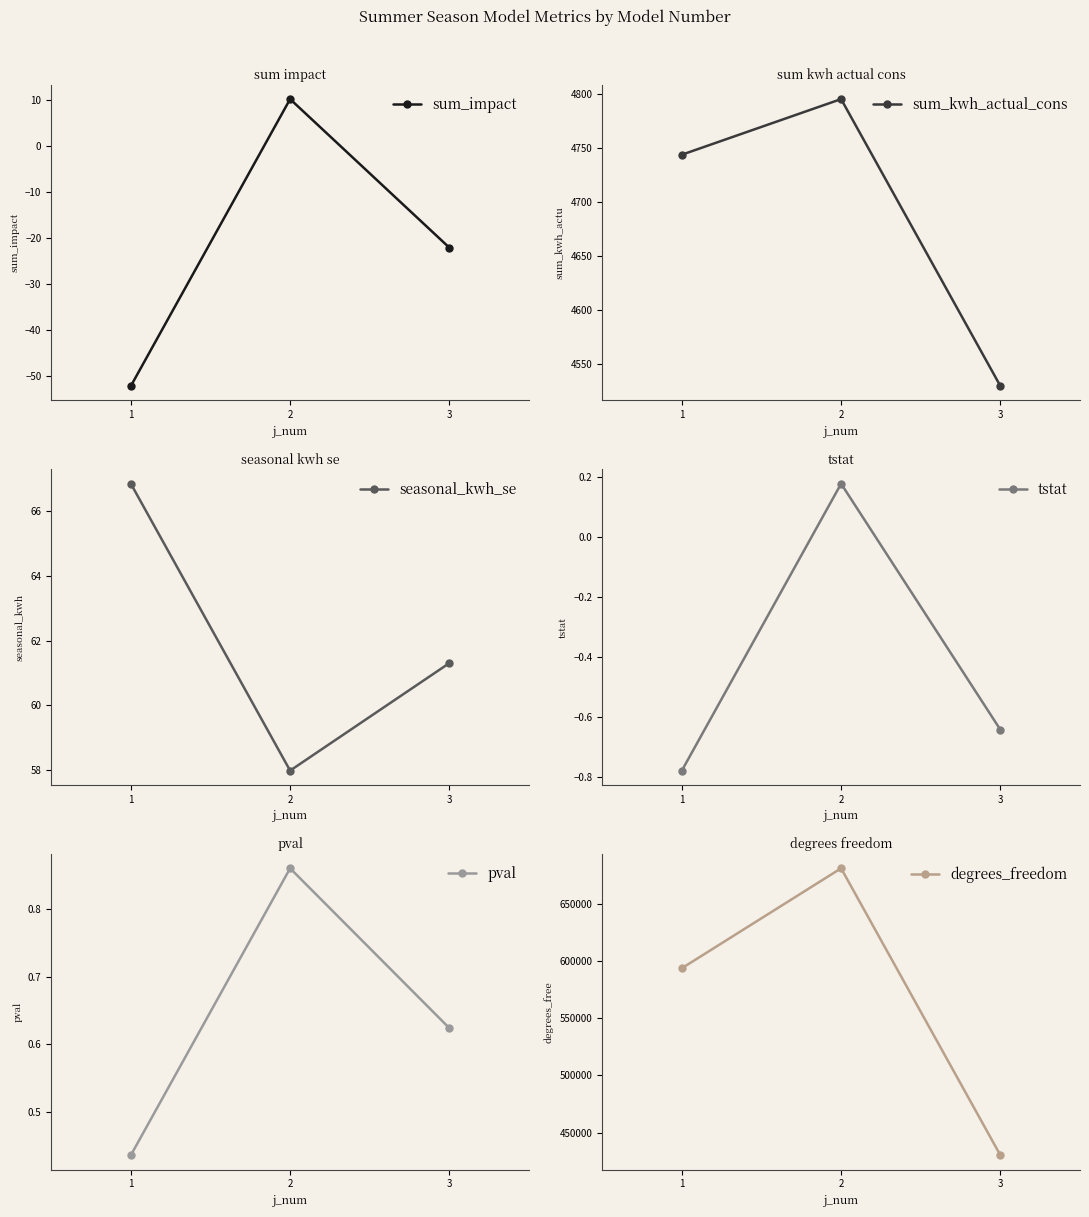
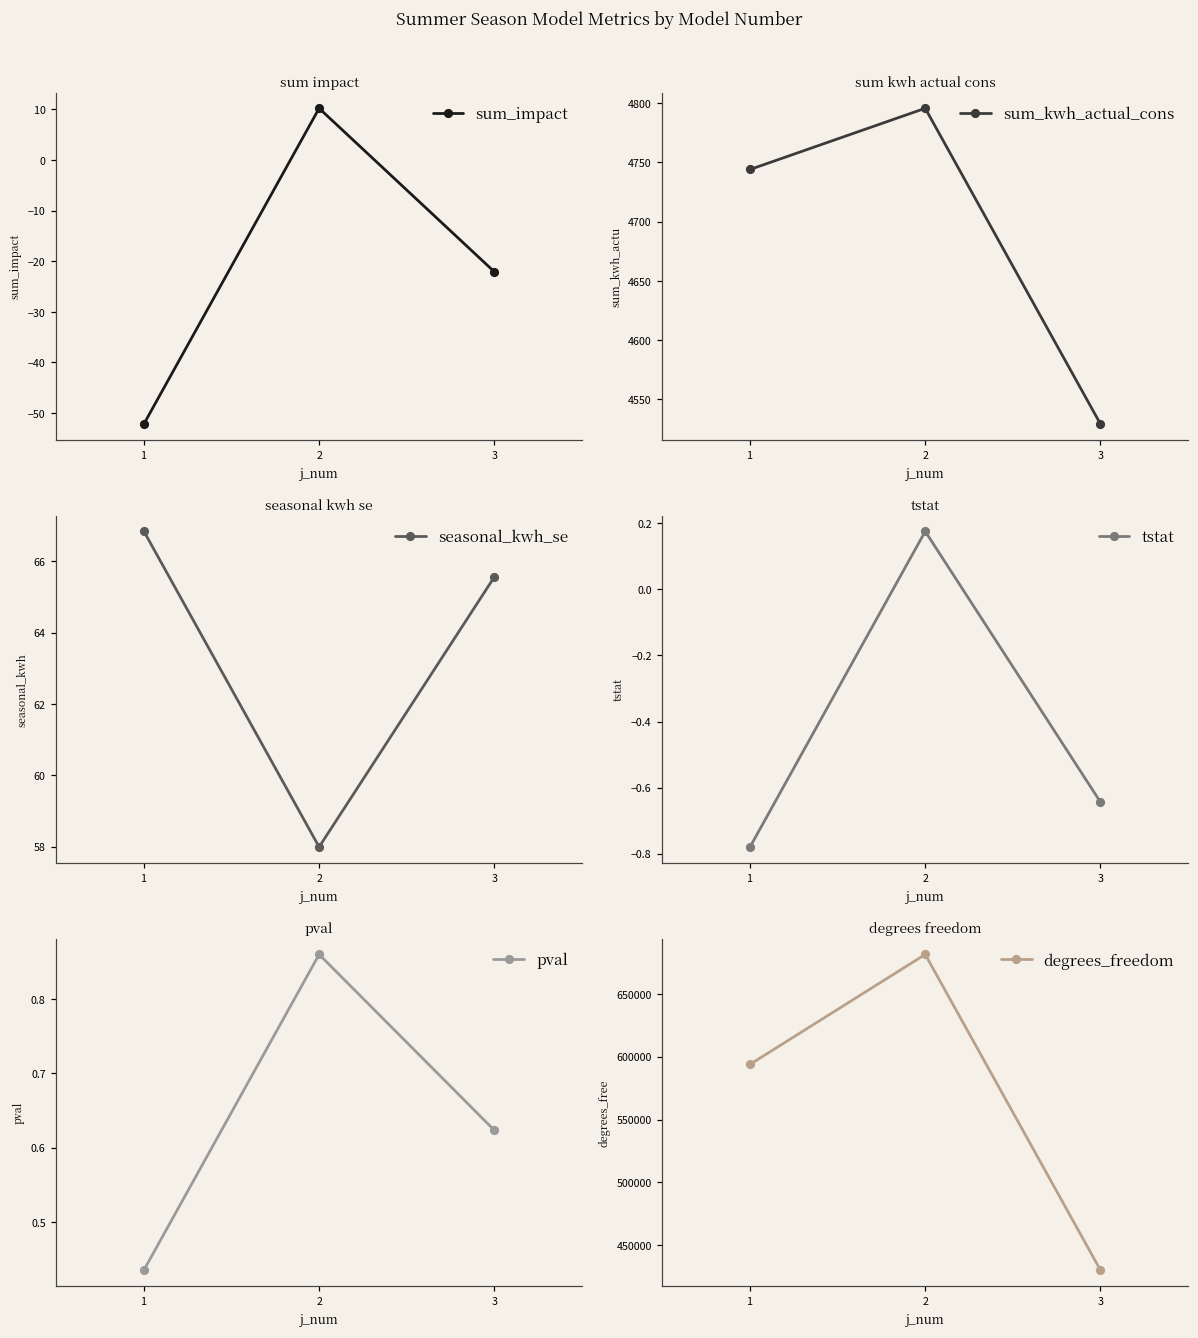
  {
    "sum impact": {
      "1": -52,
      "2": 10,
      "3": -22
    },
    "sum kwh actual cons": {
      "1": 4744,
      "2": 4795,
      "3": 4529
    },
    "seasonal kwh se": {
      "1": 66.8,
      "2": 58.0,
-     "3": 61.3
+     "3": 65.6
    },
    "tstat": {
      "1": -0.78,
      "2": 0.18,
      "3": -0.64
    },
    "pval": {
      "1": 0.44,
      "2": 0.86,
      "3": 0.62
    },
    "degrees freedom": {
      "1": 594000,
      "2": 681000,
      "3": 430000
    }
  }
